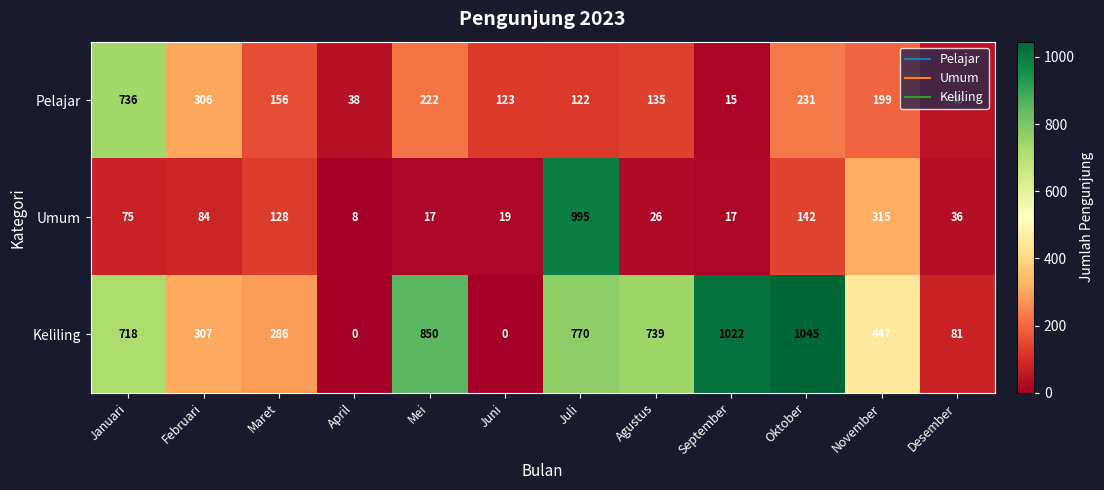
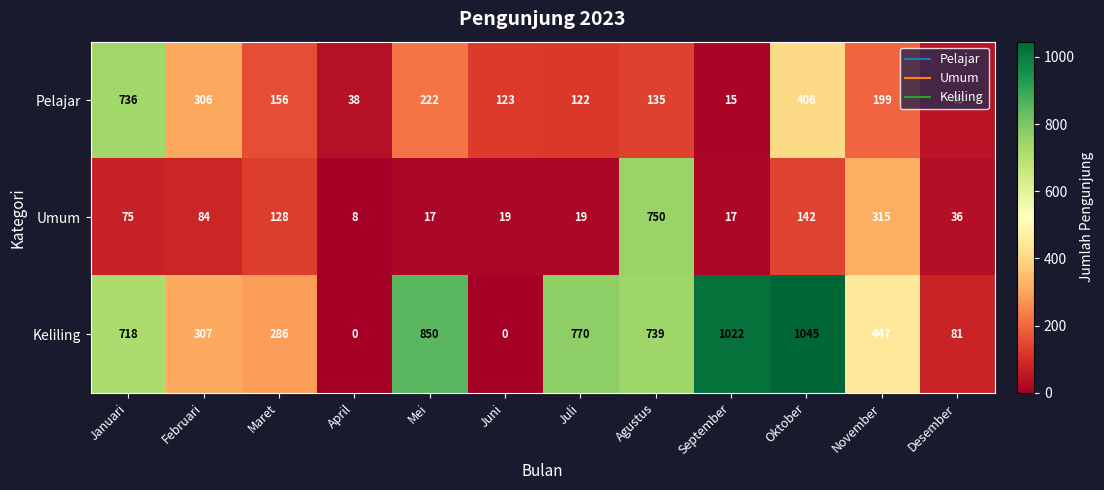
  {
    "Pelajar": {
      "Januari": 736,
      "Februari": 306,
      "Maret": 156,
      "April": 38,
      "Mei": 222,
      "Juni": 123,
      "Juli": 122,
      "Agustus": 135,
      "September": 15,
-     "Oktober": 231,
+     "Oktober": 406,
      "November": 199
    },
    "Umum": {
      "Januari": 75,
      "Februari": 84,
      "Maret": 128,
      "April": 8,
      "Mei": 17,
      "Juni": 19,
-     "Juli": 995,
-     "Agustus": 26,
+     "Juli": 19,
+     "Agustus": 750,
      "September": 17,
      "Oktober": 142,
      "November": 315,
      "Desember": 36
    },
    "Keliling": {
      "Januari": 718,
      "Februari": 307,
      "Maret": 286,
      "April": 0,
      "Mei": 850,
      "Juni": 0,
      "Juli": 770,
      "Agustus": 739,
      "September": 1022,
      "Oktober": 1045,
      "November": 447,
      "Desember": 81
    }
  }
